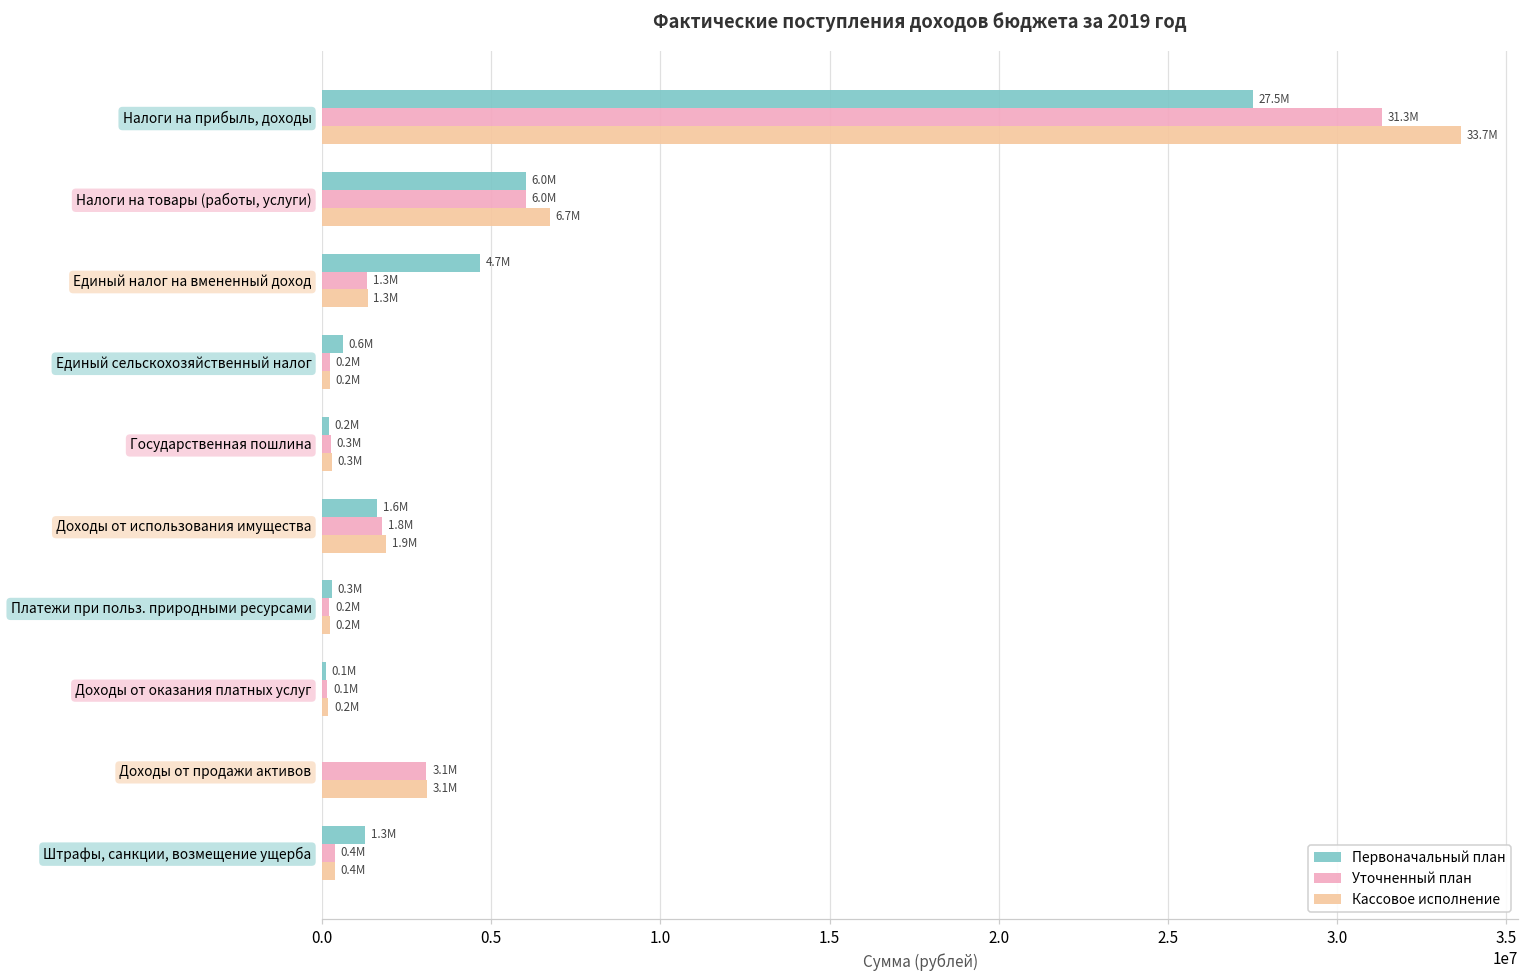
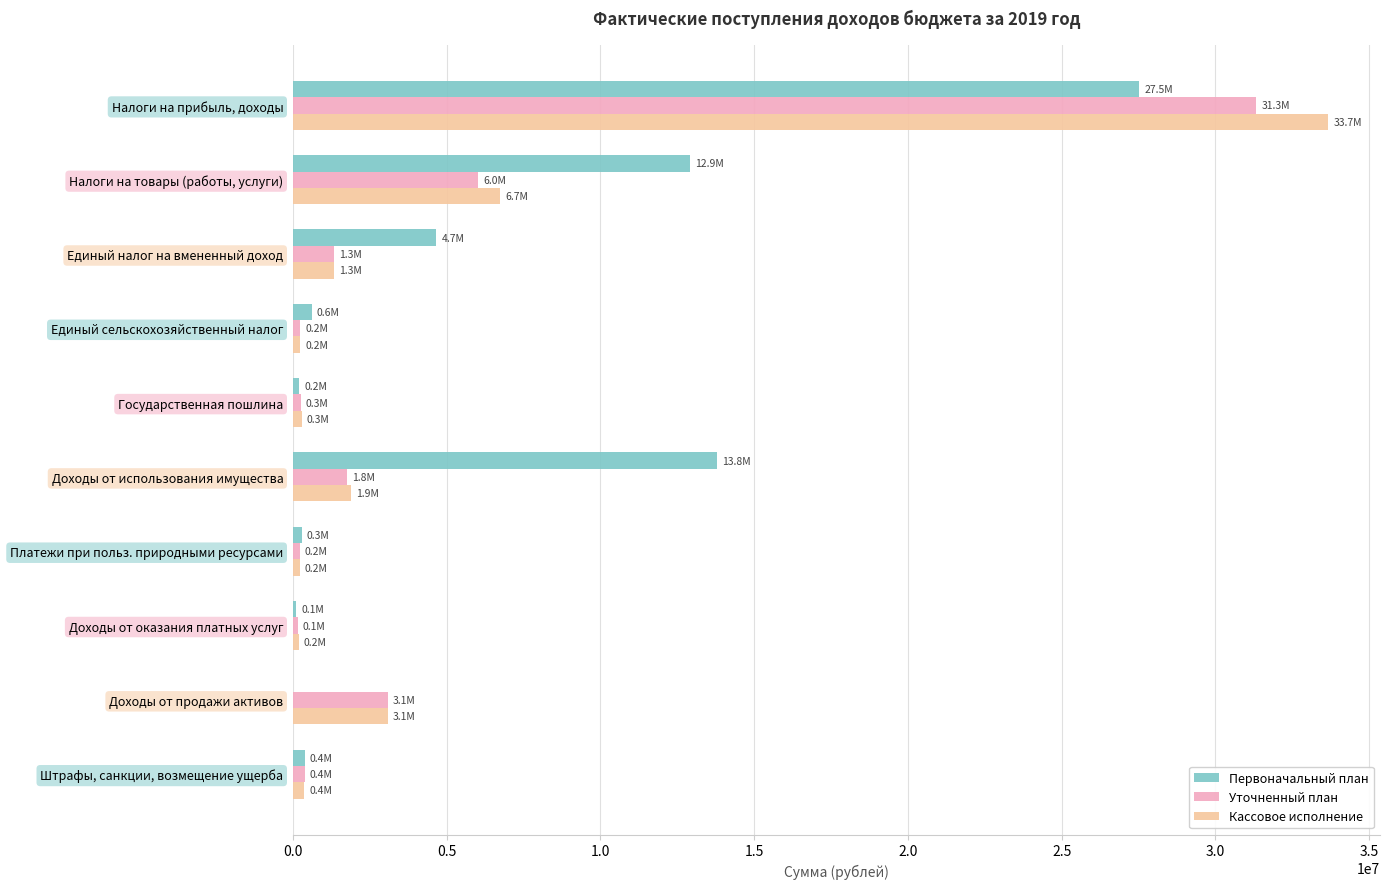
  {
    "Первоначальный план": {
-     "Налоги на товары (работы, услуги)": "6.0М",
-     "Доходы от использования имущества": "1.6М",
-     "Штрафы, санкции, возмещение ущерба": "1.3М"
+     "Налоги на товары (работы, услуги)": "12.9М",
+     "Доходы от использования имущества": "13.8М",
+     "Штрафы, санкции, возмещение ущерба": "0.4М"
    }
  }
